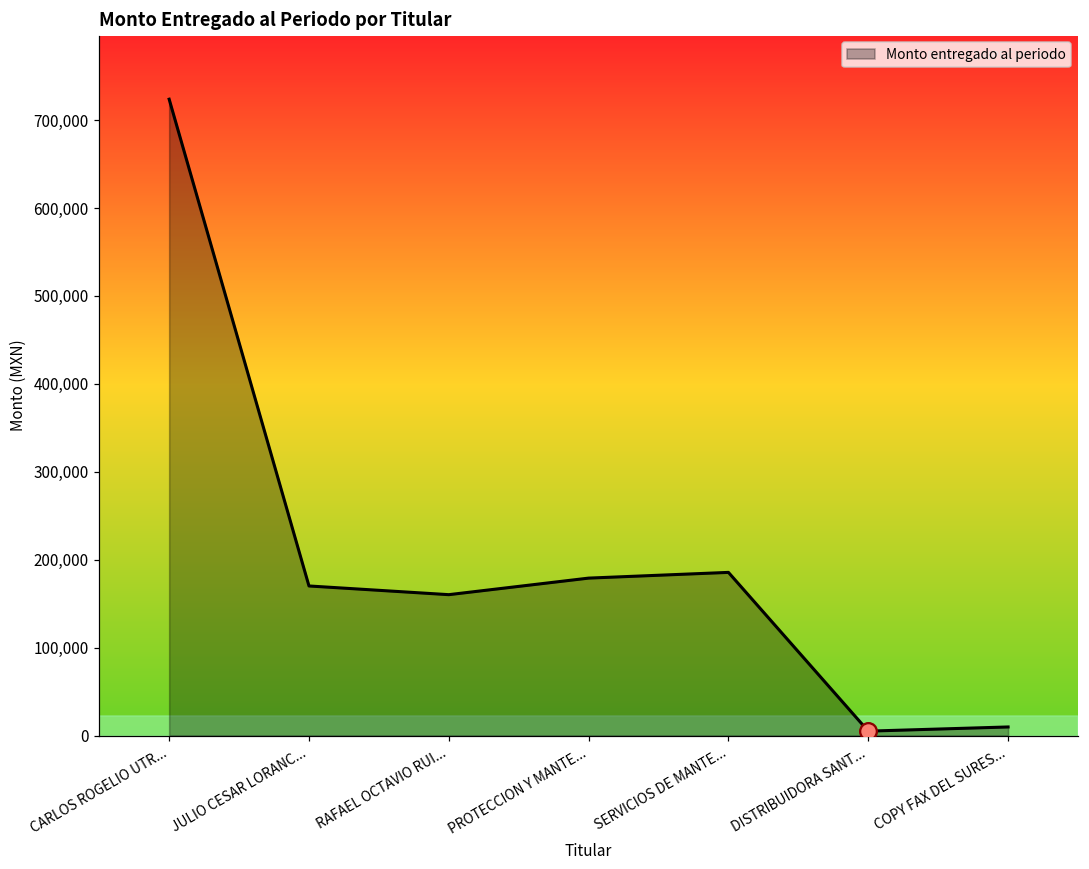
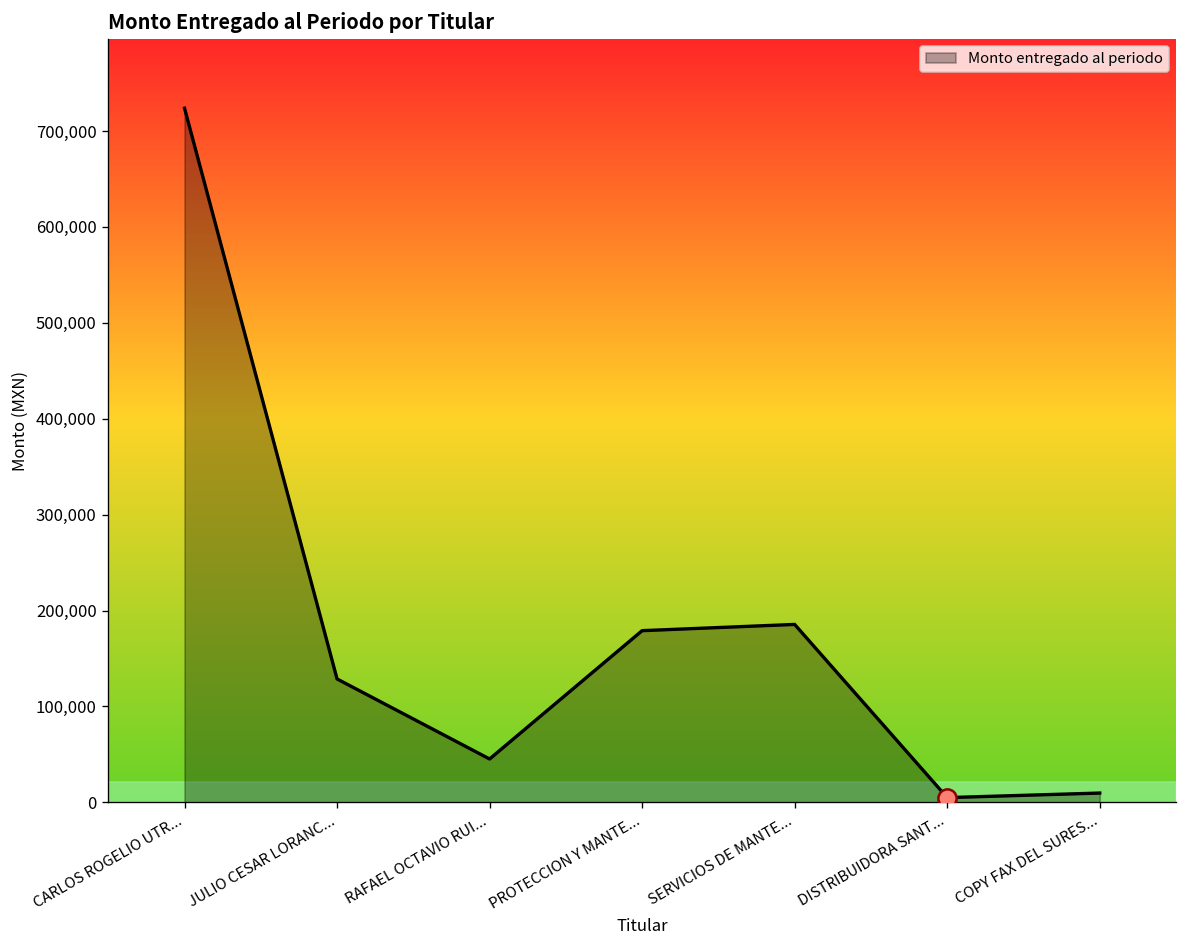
  {
    "Monto entregado al periodo": {
      "CARLOS ROGELIO UTR...": "720,000",
-     "JULIO CESAR LORANC...": "170,000",
-     "RAFAEL OCTAVIO RUI...": "160,000",
+     "JULIO CESAR LORANC...": "130,000",
+     "RAFAEL OCTAVIO RUI...": "50,000",
      "PROTECCION Y MANTE...": "180,000",
      "SERVICIOS DE MANTE...": "190,000"
    }
  }
